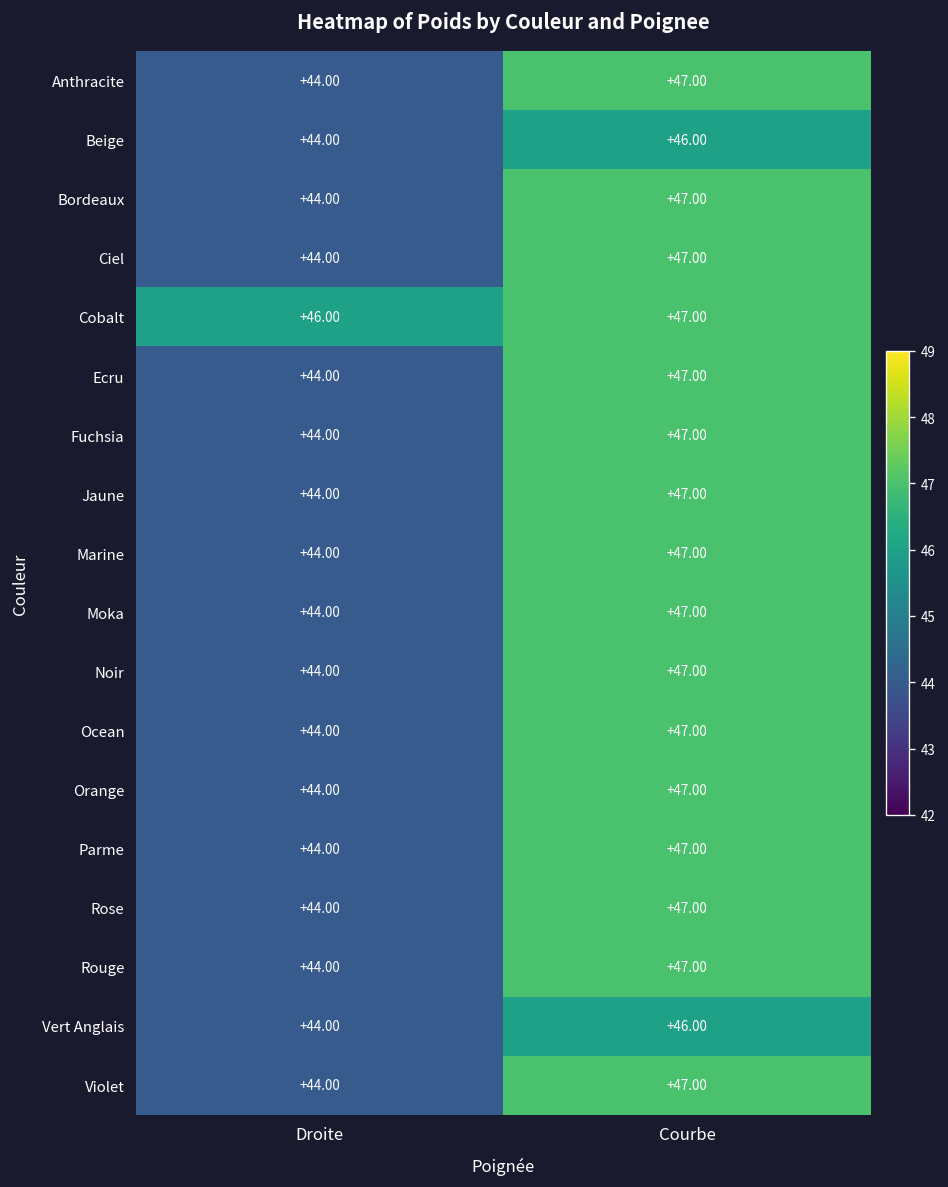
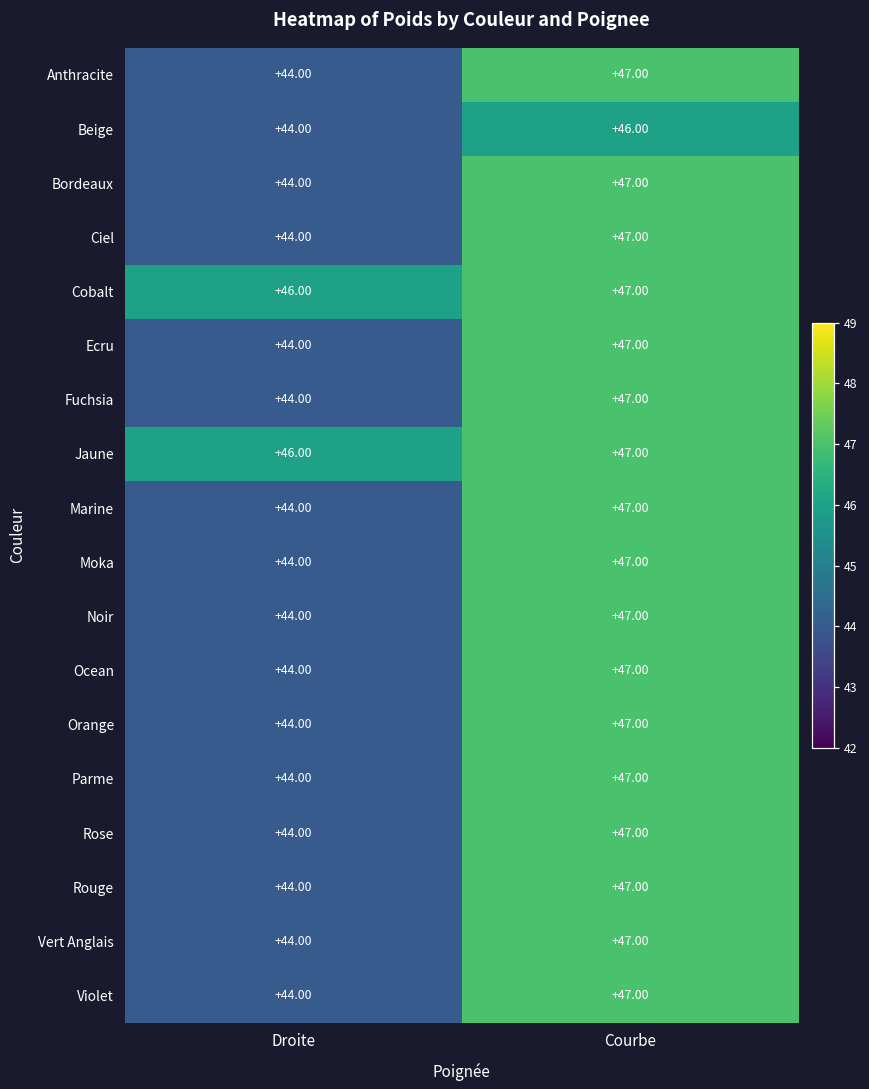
  {
    "Anthracite": {
      "Droite": "+44.00",
      "Courbe": "+47.00"
    },
    "Beige": {
      "Droite": "+44.00",
      "Courbe": "+46.00"
    },
    "Bordeaux": {
      "Droite": "+44.00",
      "Courbe": "+47.00"
    },
    "Ciel": {
      "Droite": "+44.00",
      "Courbe": "+47.00"
    },
    "Cobalt": {
      "Droite": "+46.00",
      "Courbe": "+47.00"
    },
    "Ecru": {
      "Droite": "+44.00",
      "Courbe": "+47.00"
    },
    "Fuchsia": {
      "Droite": "+44.00",
      "Courbe": "+47.00"
    },
    "Jaune": {
-     "Droite": "+44.00",
+     "Droite": "+46.00",
      "Courbe": "+47.00"
    },
    "Marine": {
      "Droite": "+44.00",
      "Courbe": "+47.00"
    },
    "Moka": {
      "Droite": "+44.00",
      "Courbe": "+47.00"
    },
    "Noir": {
      "Droite": "+44.00",
      "Courbe": "+47.00"
    },
    "Ocean": {
      "Droite": "+44.00",
      "Courbe": "+47.00"
    },
    "Orange": {
      "Droite": "+44.00",
      "Courbe": "+47.00"
    },
    "Parme": {
      "Droite": "+44.00",
      "Courbe": "+47.00"
    },
    "Rose": {
      "Droite": "+44.00",
      "Courbe": "+47.00"
    },
    "Rouge": {
      "Droite": "+44.00",
      "Courbe": "+47.00"
    },
    "Vert Anglais": {
      "Droite": "+44.00",
-     "Courbe": "+46.00"
+     "Courbe": "+47.00"
    },
    "Violet": {
      "Droite": "+44.00",
      "Courbe": "+47.00"
    }
  }
